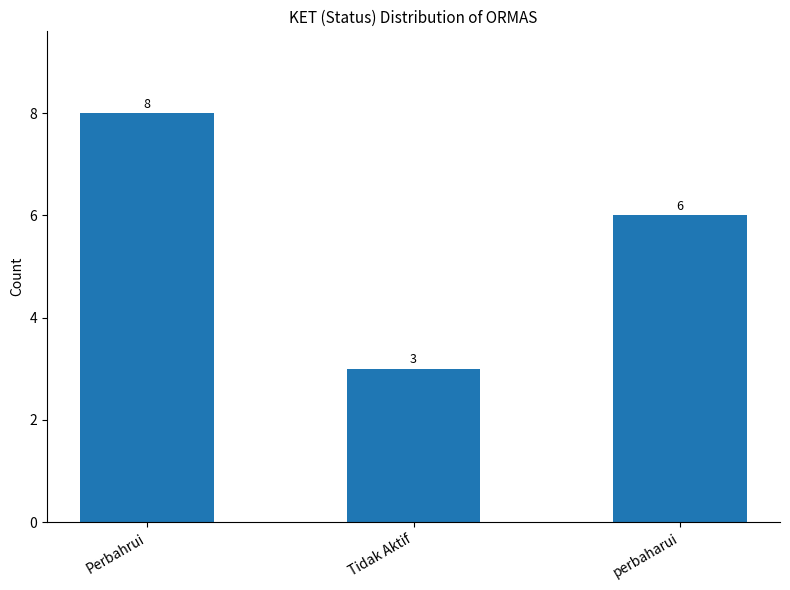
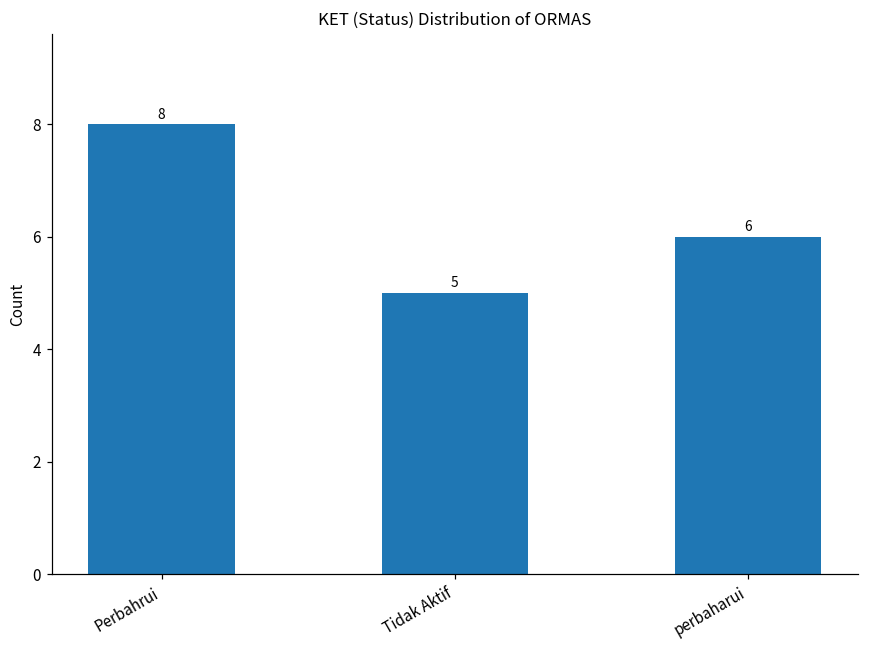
  {
    "Perbahrui": 8,
-   "Tidak Aktif": 3,
+   "Tidak Aktif": 5,
    "perbaharui": 6
  }
